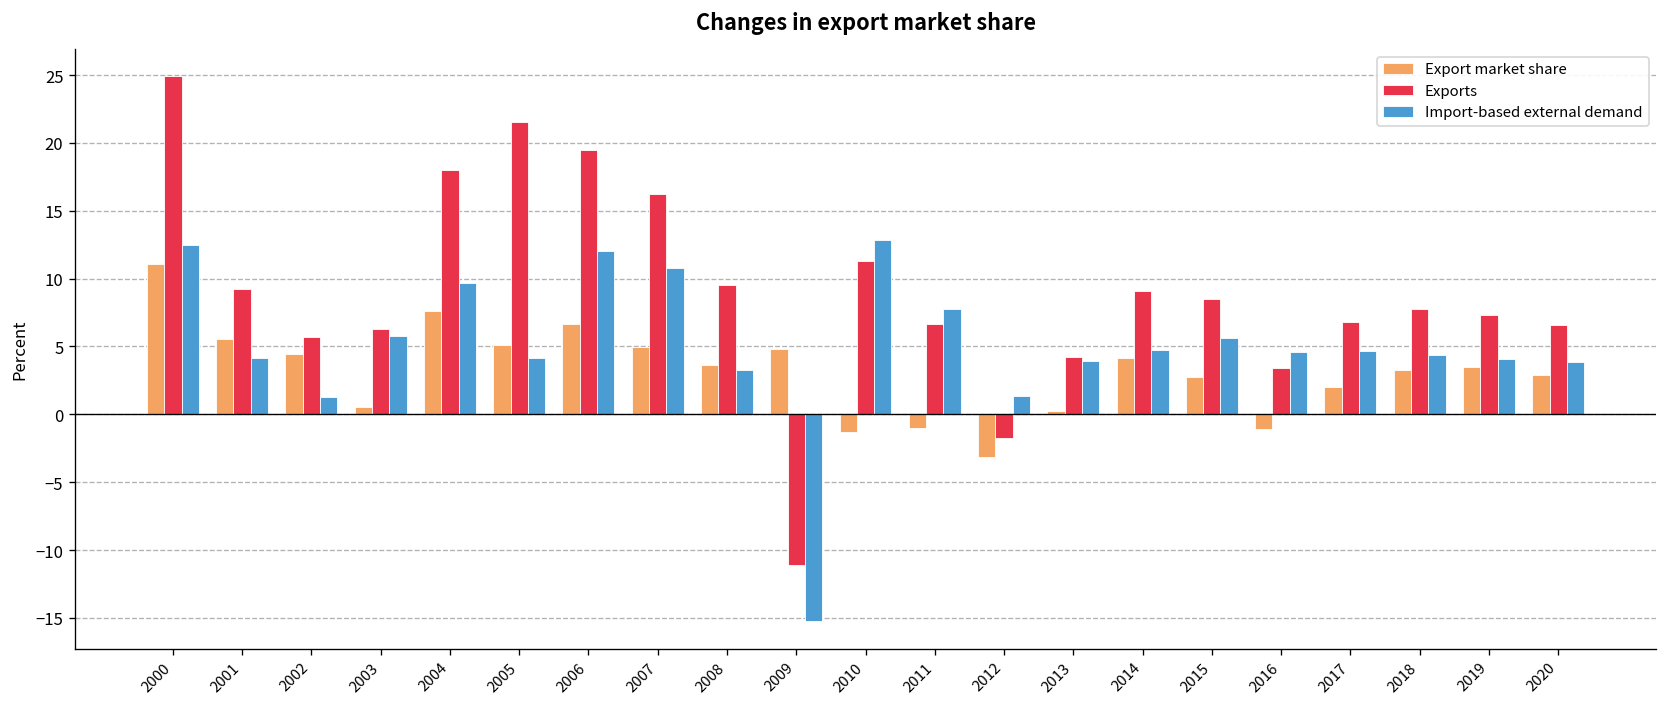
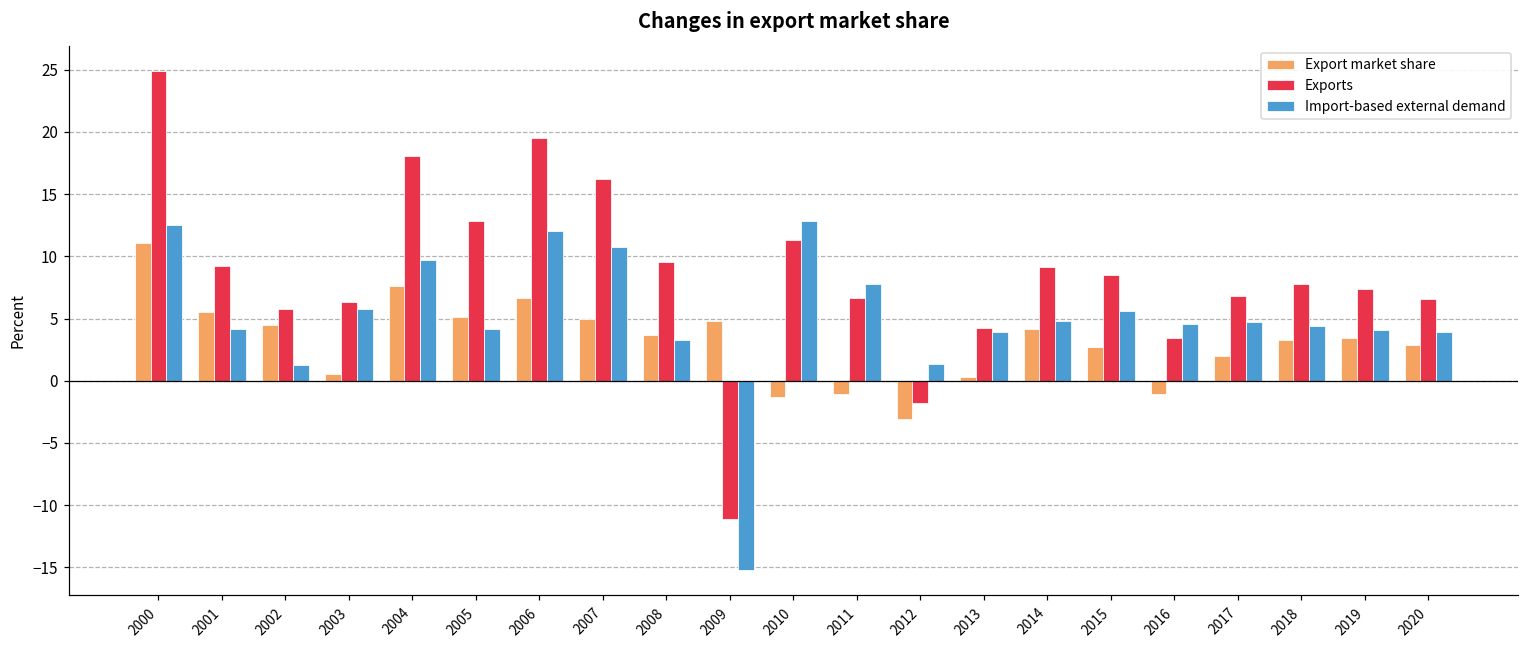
  {
    "Export market share": {
      "2000": 11.1,
      "2001": 5.5,
      "2002": 4.5,
      "2003": 0.5,
      "2004": 7.7,
      "2005": 5.1,
      "2006": 6.7,
      "2007": 4.9,
      "2008": 3.7,
      "2009": 4.8,
      "2010": -1.3,
      "2011": -1.0,
      "2012": -3.1,
      "2013": 0.3,
      "2014": 4.1,
      "2015": 2.7,
      "2016": -1.1,
      "2017": 2.0,
      "2018": 3.2,
      "2019": 3.5,
      "2020": 2.9
    },
    "Exports": {
      "2000": 24.9,
      "2001": 9.2,
      "2002": 5.7,
      "2003": 6.3,
      "2004": 18.0,
-     "2005": 21.6,
+     "2005": 12.8,
      "2006": 19.5,
      "2007": 16.2,
      "2008": 9.5,
      "2009": -11.1,
      "2010": 11.3,
      "2011": 6.7,
      "2012": -1.8,
      "2013": 4.2,
      "2014": 9.1,
      "2015": 8.5,
      "2016": 3.4,
      "2017": 6.8,
      "2018": 7.8,
      "2019": 7.3,
      "2020": 6.6
    },
    "Import-based external demand": {
      "2000": 12.5,
      "2001": 4.2,
      "2002": 1.3,
      "2003": 5.7,
      "2004": 9.7,
      "2005": 4.2,
      "2006": 12.0,
      "2007": 10.8,
      "2008": 3.3,
      "2009": -15.3,
      "2010": 12.9,
      "2011": 7.8,
      "2012": 1.4,
      "2013": 3.9,
      "2014": 4.8,
      "2015": 5.6,
      "2016": 4.6,
      "2017": 4.7,
      "2018": 4.4,
      "2019": 4.1,
      "2020": 3.9
    }
  }
